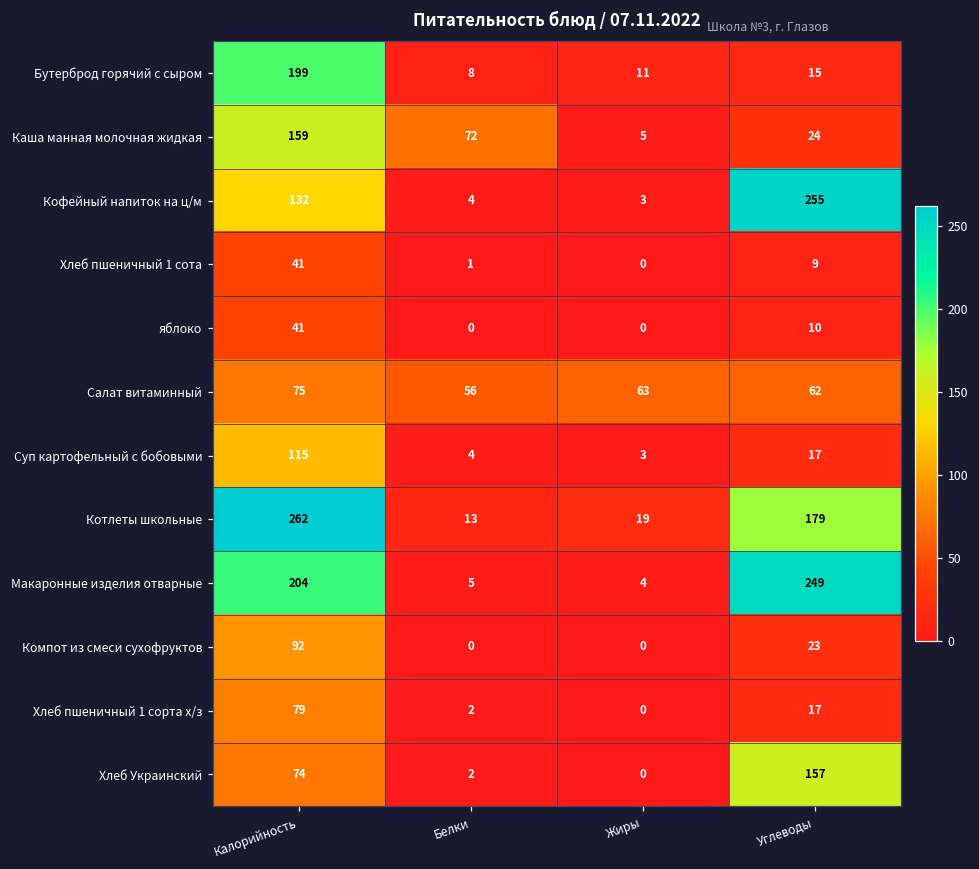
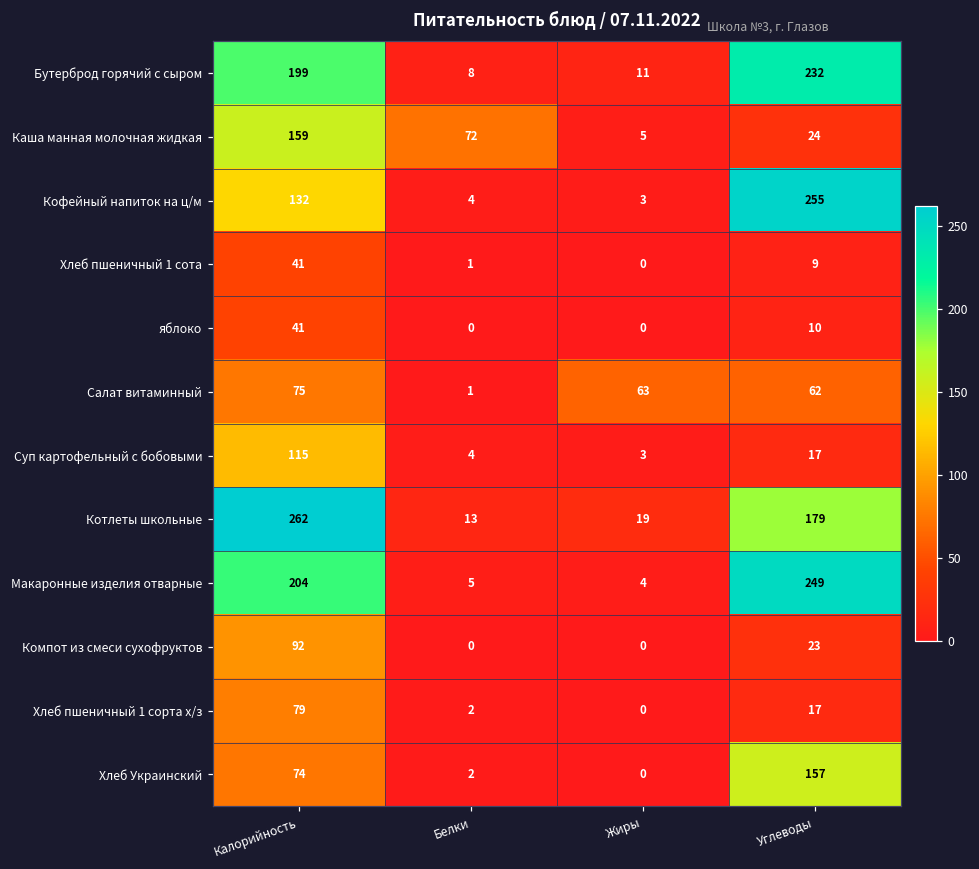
  {
    "Бутерброд горячий с сыром": {
      "Калорийность": 199,
      "Белки": 8,
      "Жиры": 11,
-     "Углеводы": 15
+     "Углеводы": 232
    },
    "Каша манная молочная жидкая": {
      "Калорийность": 159,
      "Белки": 72,
      "Жиры": 5,
      "Углеводы": 24
    },
    "Кофейный напиток на ц/м": {
      "Калорийность": 132,
      "Белки": 4,
      "Жиры": 3,
      "Углеводы": 255
    },
    "Хлеб пшеничный 1 сота": {
      "Калорийность": 41,
      "Белки": 1,
      "Жиры": 0,
      "Углеводы": 9
    },
    "яблоко": {
      "Калорийность": 41,
      "Белки": 0,
      "Жиры": 0,
      "Углеводы": 10
    },
    "Салат витаминный": {
      "Калорийность": 75,
-     "Белки": 56,
+     "Белки": 1,
      "Жиры": 63,
      "Углеводы": 62
    },
    "Суп картофельный с бобовыми": {
      "Калорийность": 115,
      "Белки": 4,
      "Жиры": 3,
      "Углеводы": 17
    },
    "Котлеты школьные": {
      "Калорийность": 262,
      "Белки": 13,
      "Жиры": 19,
      "Углеводы": 179
    },
    "Макаронные изделия отварные": {
      "Калорийность": 204,
      "Белки": 5,
      "Жиры": 4,
      "Углеводы": 249
    },
    "Компот из смеси сухофруктов": {
      "Калорийность": 92,
      "Белки": 0,
      "Жиры": 0,
      "Углеводы": 23
    },
    "Хлеб пшеничный 1 сорта х/з": {
      "Калорийность": 79,
      "Белки": 2,
      "Жиры": 0,
      "Углеводы": 17
    },
    "Хлеб Украинский": {
      "Калорийность": 74,
      "Белки": 2,
      "Жиры": 0,
      "Углеводы": 157
    }
  }
